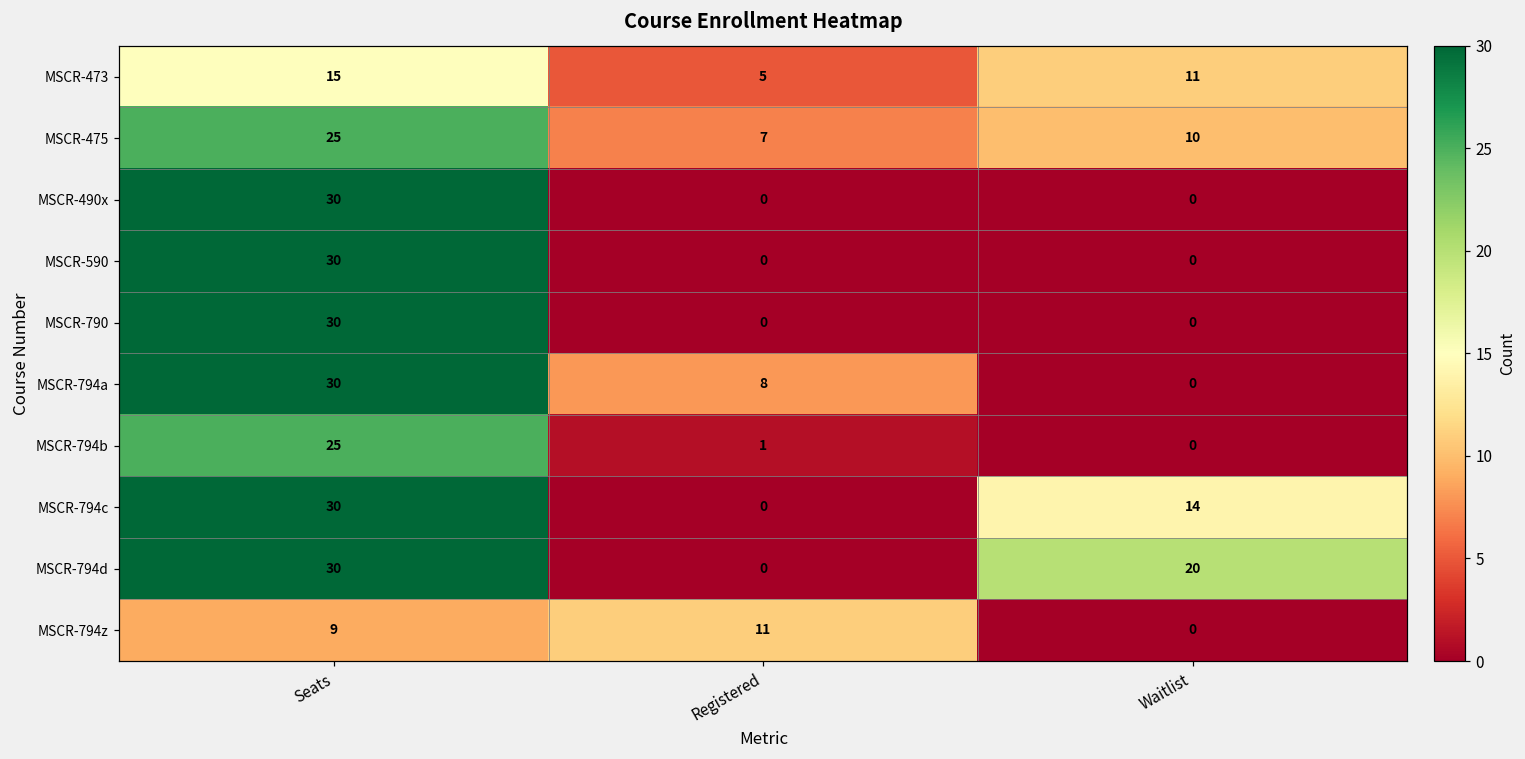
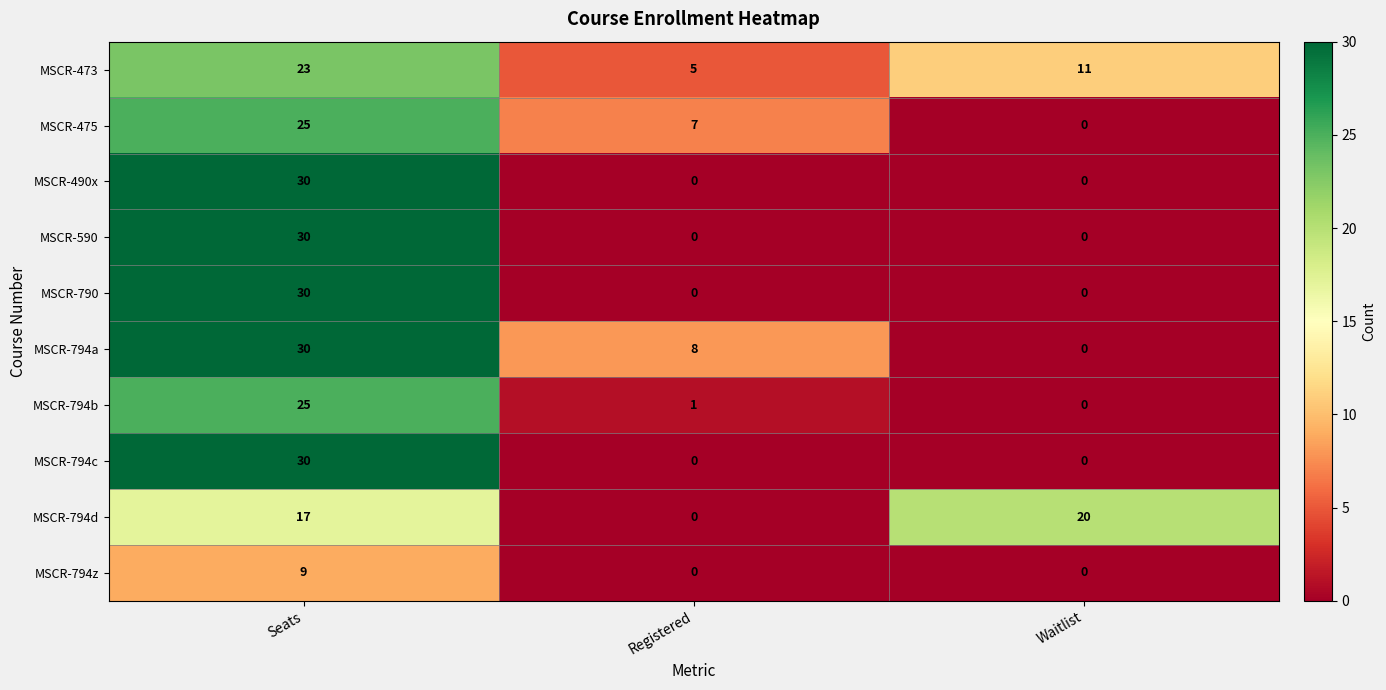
  {
    "MSCR-473": {
-     "Seats": 15,
+     "Seats": 23,
      "Registered": 5,
      "Waitlist": 11
    },
    "MSCR-475": {
      "Seats": 25,
      "Registered": 7,
-     "Waitlist": 10
+     "Waitlist": 0
    },
    "MSCR-490x": {
      "Seats": 30,
      "Registered": 0,
      "Waitlist": 0
    },
    "MSCR-590": {
      "Seats": 30,
      "Registered": 0,
      "Waitlist": 0
    },
    "MSCR-790": {
      "Seats": 30,
      "Registered": 0,
      "Waitlist": 0
    },
    "MSCR-794a": {
      "Seats": 30,
      "Registered": 8,
      "Waitlist": 0
    },
    "MSCR-794b": {
      "Seats": 25,
      "Registered": 1,
      "Waitlist": 0
    },
    "MSCR-794c": {
      "Seats": 30,
      "Registered": 0,
-     "Waitlist": 14
+     "Waitlist": 0
    },
    "MSCR-794d": {
-     "Seats": 30,
+     "Seats": 17,
      "Registered": 0,
      "Waitlist": 20
    },
    "MSCR-794z": {
      "Seats": 9,
-     "Registered": 11,
+     "Registered": 0,
      "Waitlist": 0
    }
  }
